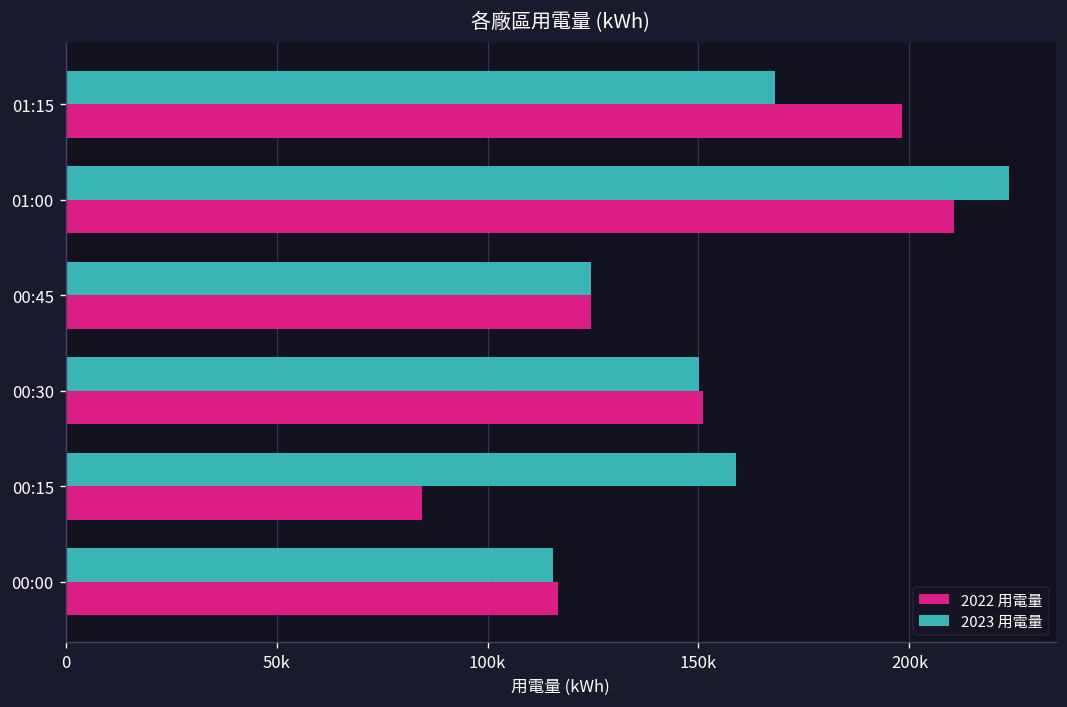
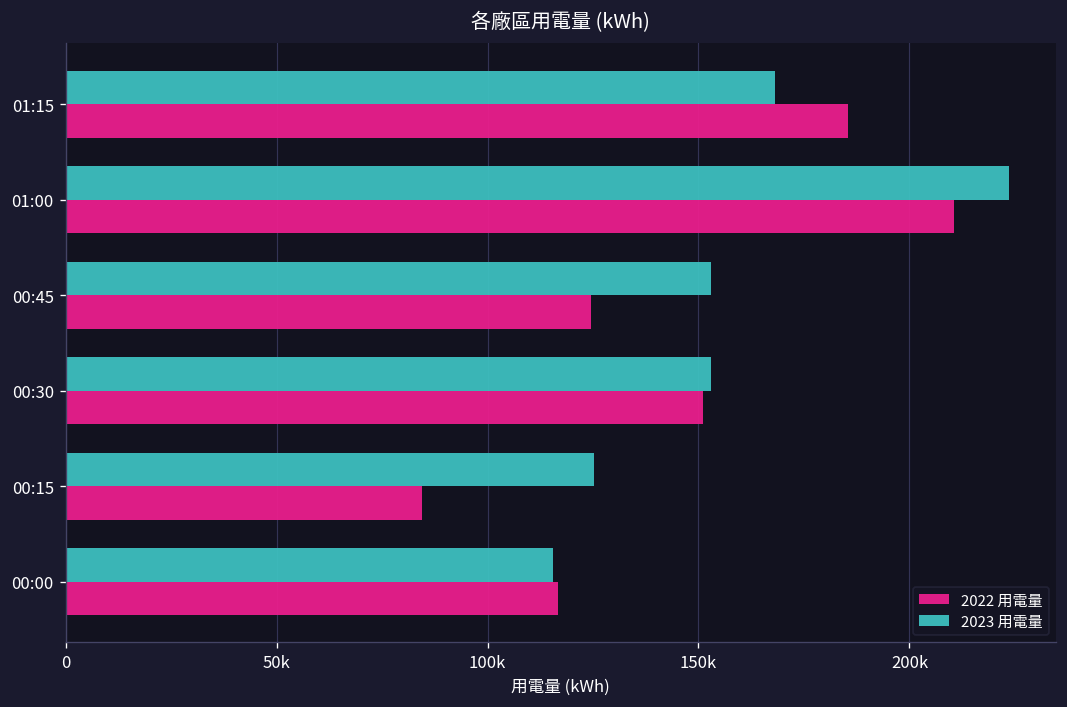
  {
    "2022 用電量": {
-     "01:15": 198000,
+     "01:15": 185000,
      "01:00": 210000,
      "00:45": 125000,
      "00:30": 151000,
      "00:15": 84000,
      "00:00": 117000
    },
    "2023 用電量": {
      "01:15": 168000,
      "01:00": 224000,
-     "00:45": 125000,
-     "00:30": 150000,
-     "00:15": 159000,
+     "00:45": 153000,
+     "00:30": 153000,
+     "00:15": 125000,
      "00:00": 116000
    }
  }
